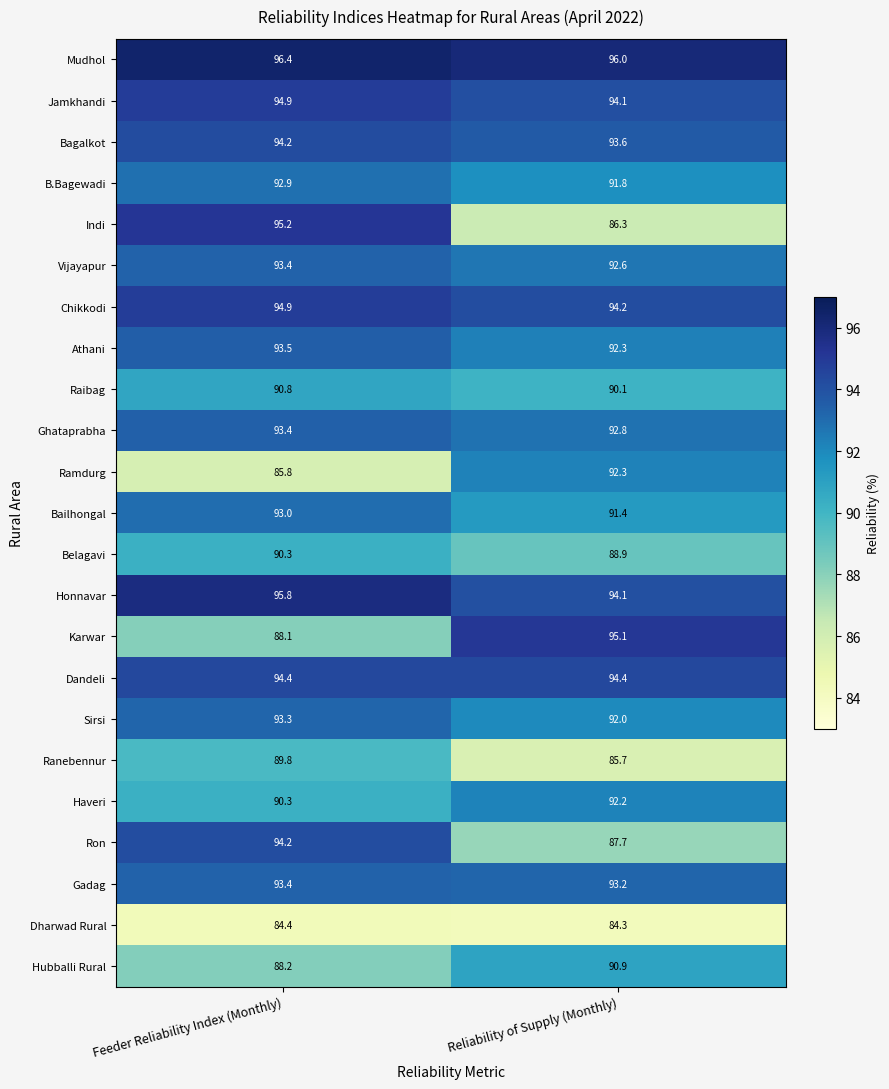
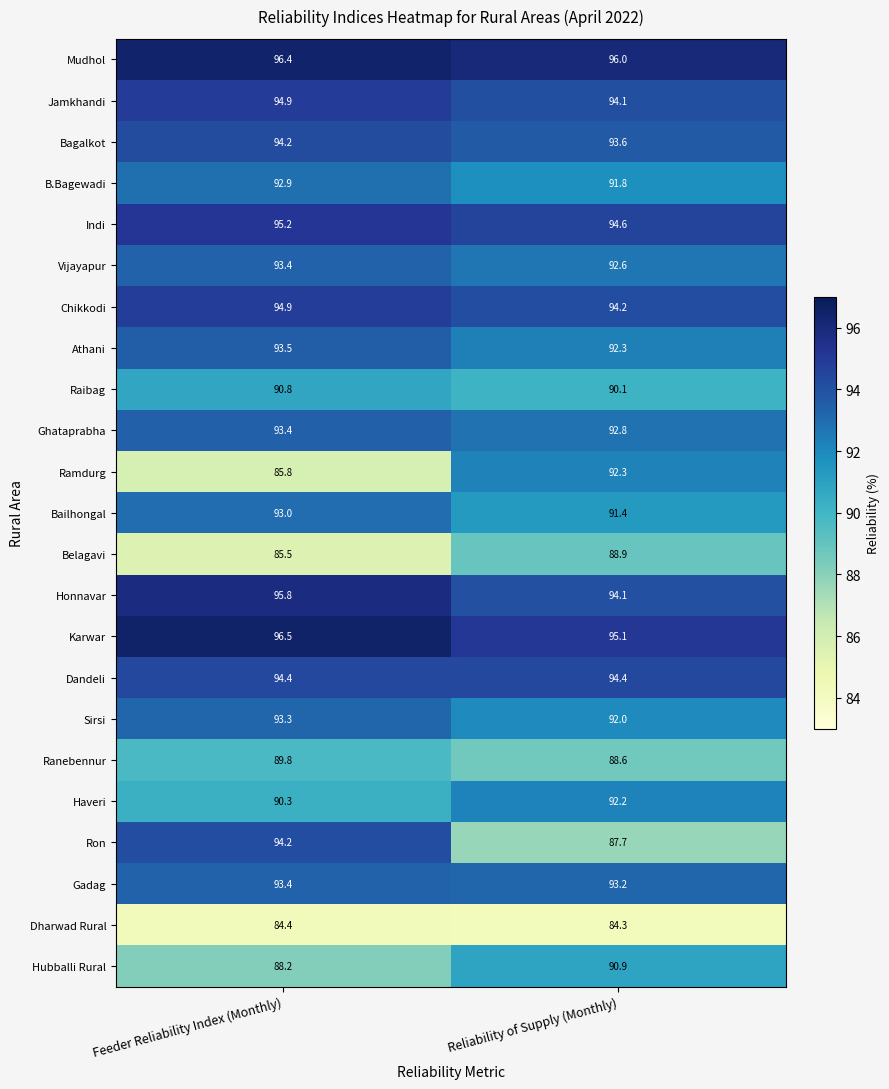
  {
    "Mudhol": {
      "Feeder Reliability Index (Monthly)": 96.4,
      "Reliability of Supply (Monthly)": 96.0
    },
    "Jamkhandi": {
      "Feeder Reliability Index (Monthly)": 94.9,
      "Reliability of Supply (Monthly)": 94.1
    },
    "Bagalkot": {
      "Feeder Reliability Index (Monthly)": 94.2,
      "Reliability of Supply (Monthly)": 93.6
    },
    "B.Bagewadi": {
      "Feeder Reliability Index (Monthly)": 92.9,
      "Reliability of Supply (Monthly)": 91.8
    },
    "Indi": {
      "Feeder Reliability Index (Monthly)": 95.2,
-     "Reliability of Supply (Monthly)": 86.3
+     "Reliability of Supply (Monthly)": 94.6
    },
    "Vijayapur": {
      "Feeder Reliability Index (Monthly)": 93.4,
      "Reliability of Supply (Monthly)": 92.6
    },
    "Chikkodi": {
      "Feeder Reliability Index (Monthly)": 94.9,
      "Reliability of Supply (Monthly)": 94.2
    },
    "Athani": {
      "Feeder Reliability Index (Monthly)": 93.5,
      "Reliability of Supply (Monthly)": 92.3
    },
    "Raibag": {
      "Feeder Reliability Index (Monthly)": 90.8,
      "Reliability of Supply (Monthly)": 90.1
    },
    "Ghataprabha": {
      "Feeder Reliability Index (Monthly)": 93.4,
      "Reliability of Supply (Monthly)": 92.8
    },
    "Ramdurg": {
      "Feeder Reliability Index (Monthly)": 85.8,
      "Reliability of Supply (Monthly)": 92.3
    },
    "Bailhongal": {
      "Feeder Reliability Index (Monthly)": 93.0,
      "Reliability of Supply (Monthly)": 91.4
    },
    "Belagavi": {
-     "Feeder Reliability Index (Monthly)": 90.3,
+     "Feeder Reliability Index (Monthly)": 85.5,
      "Reliability of Supply (Monthly)": 88.9
    },
    "Honnavar": {
      "Feeder Reliability Index (Monthly)": 95.8,
      "Reliability of Supply (Monthly)": 94.1
    },
    "Karwar": {
-     "Feeder Reliability Index (Monthly)": 88.1,
+     "Feeder Reliability Index (Monthly)": 96.5,
      "Reliability of Supply (Monthly)": 95.1
    },
    "Dandeli": {
      "Feeder Reliability Index (Monthly)": 94.4,
      "Reliability of Supply (Monthly)": 94.4
    },
    "Sirsi": {
      "Feeder Reliability Index (Monthly)": 93.3,
      "Reliability of Supply (Monthly)": 92.0
    },
    "Ranebennur": {
      "Feeder Reliability Index (Monthly)": 89.8,
-     "Reliability of Supply (Monthly)": 85.7
+     "Reliability of Supply (Monthly)": 88.6
    },
    "Haveri": {
      "Feeder Reliability Index (Monthly)": 90.3,
      "Reliability of Supply (Monthly)": 92.2
    },
    "Ron": {
      "Feeder Reliability Index (Monthly)": 94.2,
      "Reliability of Supply (Monthly)": 87.7
    },
    "Gadag": {
      "Feeder Reliability Index (Monthly)": 93.4,
      "Reliability of Supply (Monthly)": 93.2
    },
    "Dharwad Rural": {
      "Feeder Reliability Index (Monthly)": 84.4,
      "Reliability of Supply (Monthly)": 84.3
    },
    "Hubballi Rural": {
      "Feeder Reliability Index (Monthly)": 88.2,
      "Reliability of Supply (Monthly)": 90.9
    }
  }
